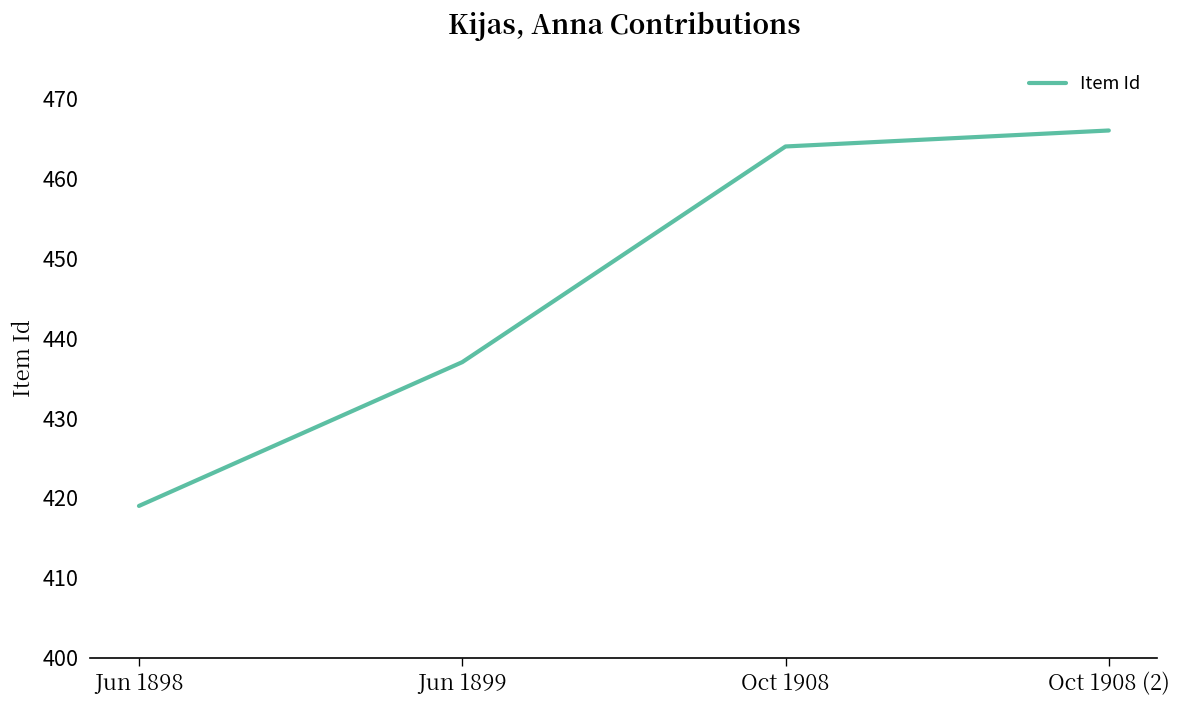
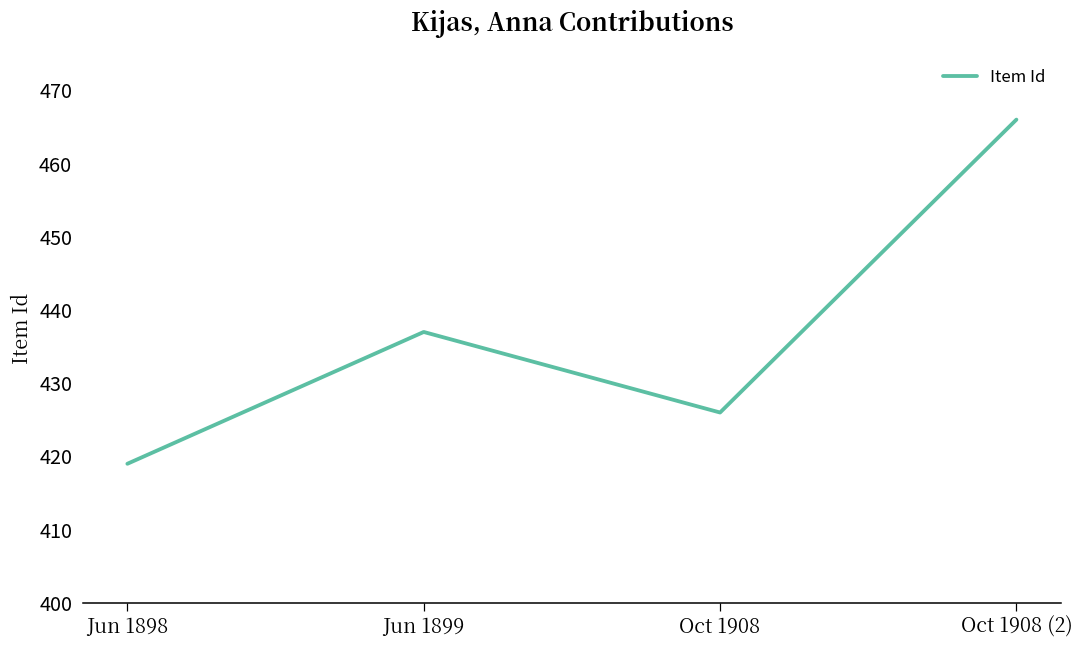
  {
    "Jun 1898": 419,
    "Jun 1899": 437,
-   "Oct 1908": 464,
+   "Oct 1908": 426,
    "Oct 1908 (2)": 466
  }
